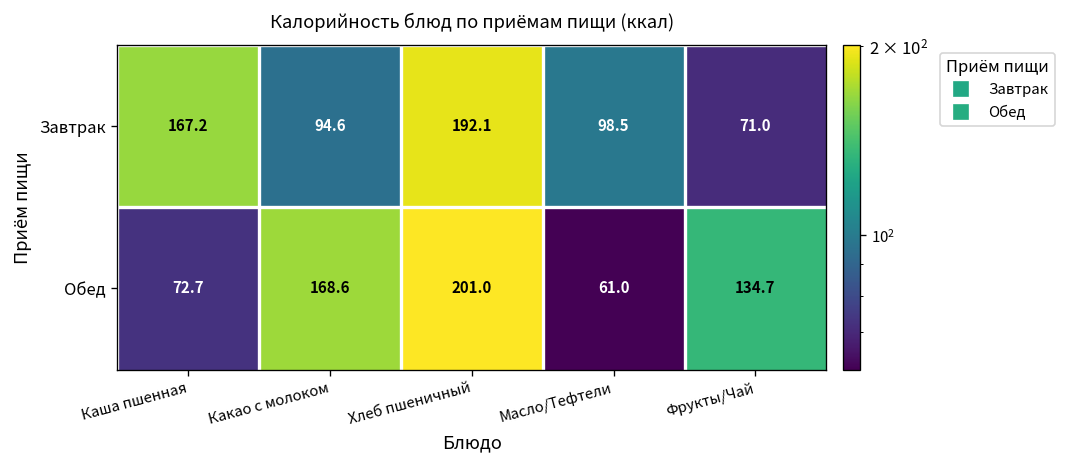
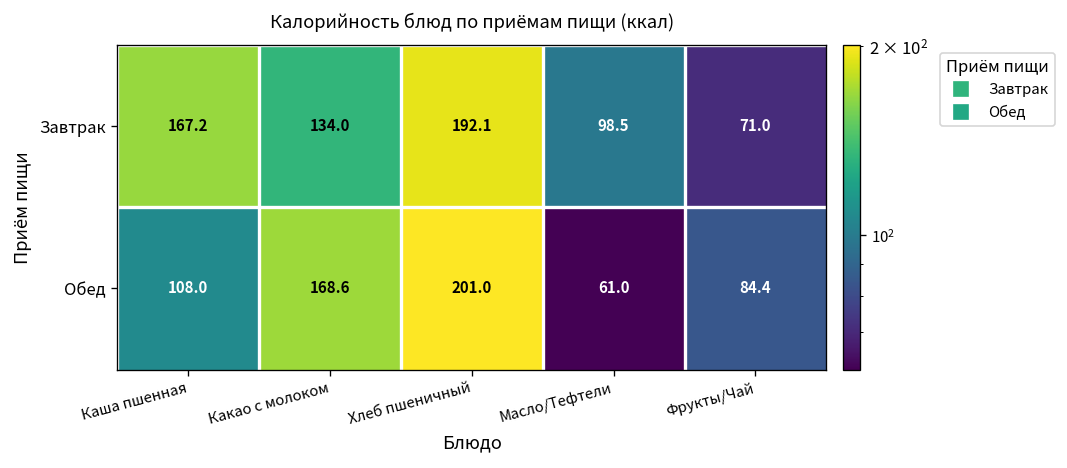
  {
    "Завтрак": {
      "Каша пшенная": 167.2,
-     "Какао с молоком": 94.6,
+     "Какао с молоком": 134.0,
      "Хлеб пшеничный": 192.1,
      "Масло/Тефтели": 98.5,
      "Фрукты/Чай": 71.0
    },
    "Обед": {
-     "Каша пшенная": 72.7,
+     "Каша пшенная": 108.0,
      "Какао с молоком": 168.6,
      "Хлеб пшеничный": 201.0,
      "Масло/Тефтели": 61.0,
-     "Фрукты/Чай": 134.7
+     "Фрукты/Чай": 84.4
    }
  }
